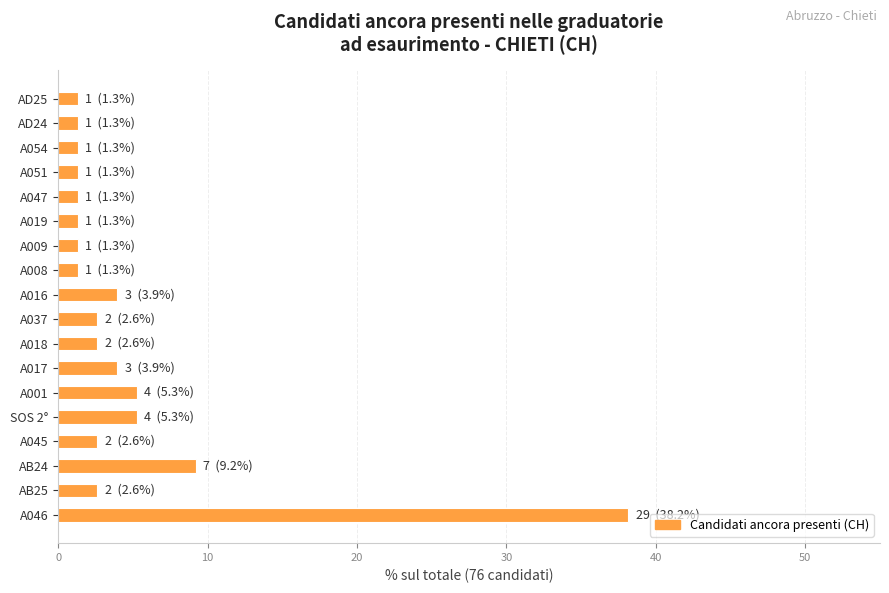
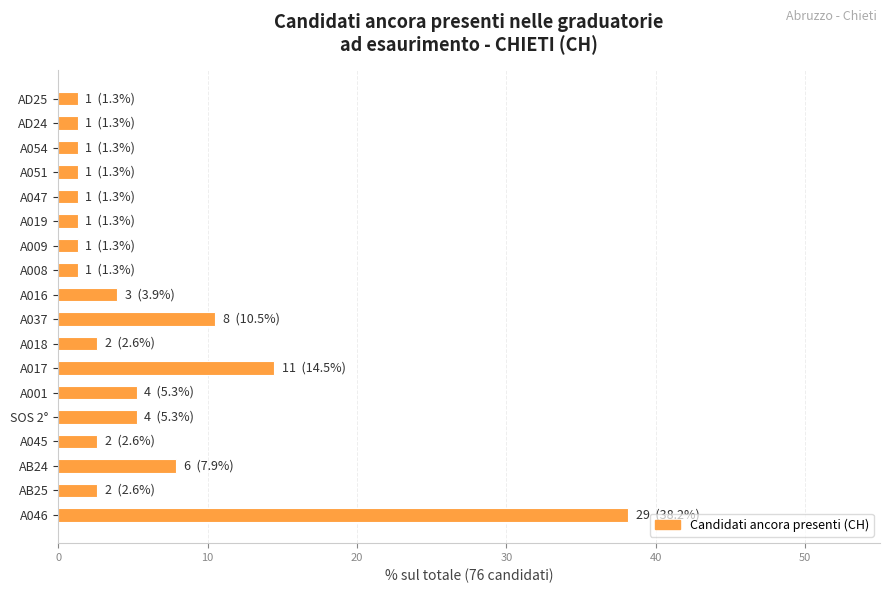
  {
    "AD25": "1",
    "AD24": "1",
    "A054": "1",
    "A051": "1",
    "A047": "1",
    "A019": "1",
    "A009": "1",
    "A008": "1",
    "A016": "(3.9%)",
-   "A037": "2 (2.6%)",
+   "A037": "8 (10.5%)",
    "A018": "(2.6%)",
-   "A017": "3 (3.9%)",
+   "A017": "11 (14.5%)",
    "A001": "(5.3%)",
    "SOS 2°": "(5.3%)",
    "A045": "(2.6%)",
-   "AB24": "7 (9.2%)",
+   "AB24": "6 (7.9%)",
    "AB25": "(2.6%)"
  }
